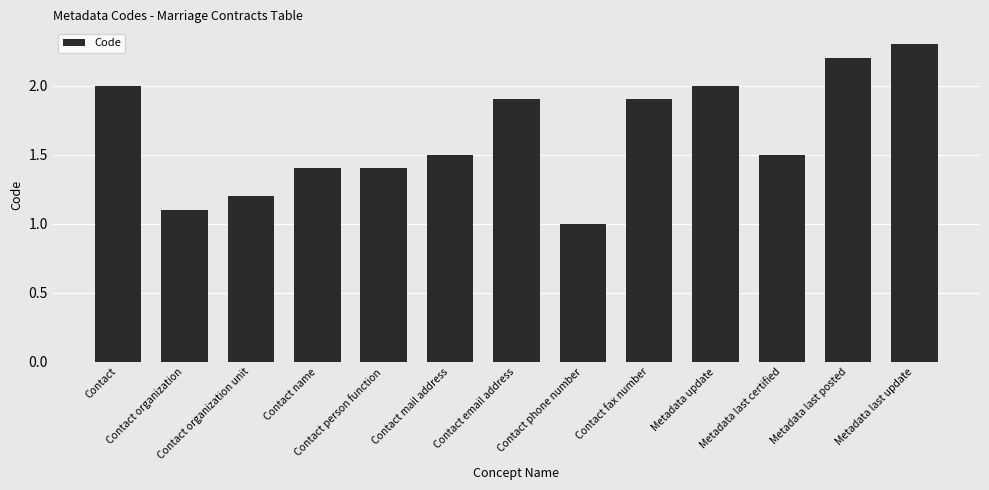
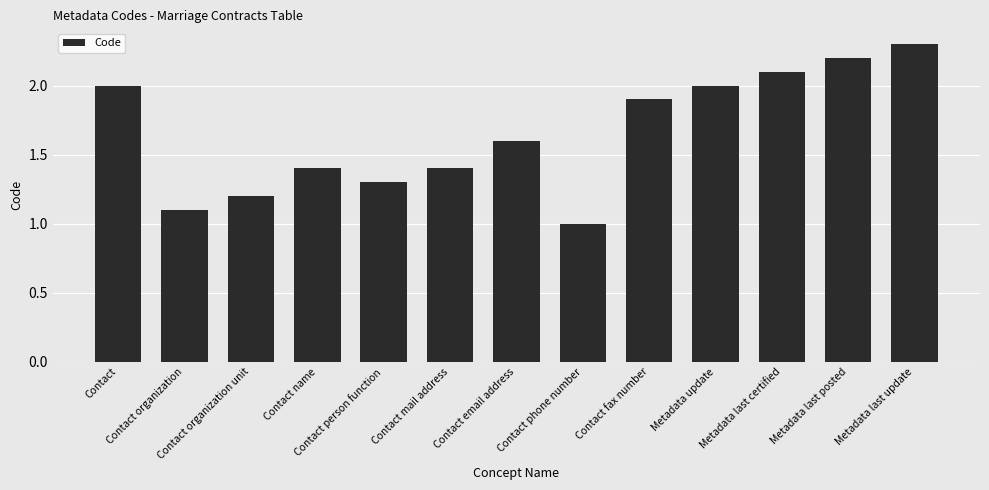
  {
    "Contact": 2.0,
    "Contact organization": 1.1,
    "Contact organization unit": 1.2,
    "Contact name": 1.4,
-   "Contact person function": 1.4,
-   "Contact mail address": 1.5,
-   "Contact email address": 1.9,
+   "Contact person function": 1.3,
+   "Contact mail address": 1.4,
+   "Contact email address": 1.6,
    "Contact phone number": 1.0,
    "Contact fax number": 1.9,
    "Metadata update": 2.0,
-   "Metadata last certified": 1.5,
+   "Metadata last certified": 2.1,
    "Metadata last posted": 2.2,
    "Metadata last update": 2.3
  }
